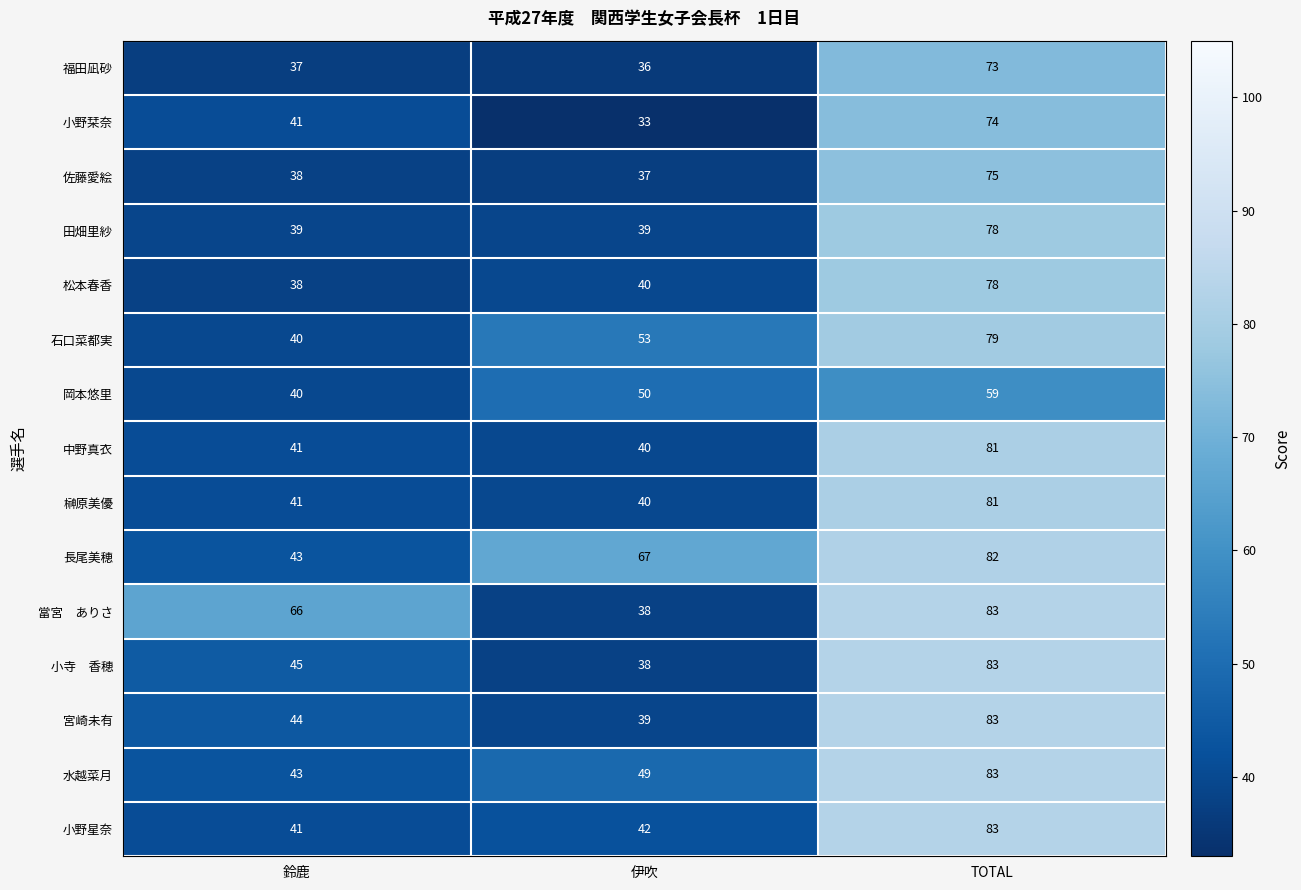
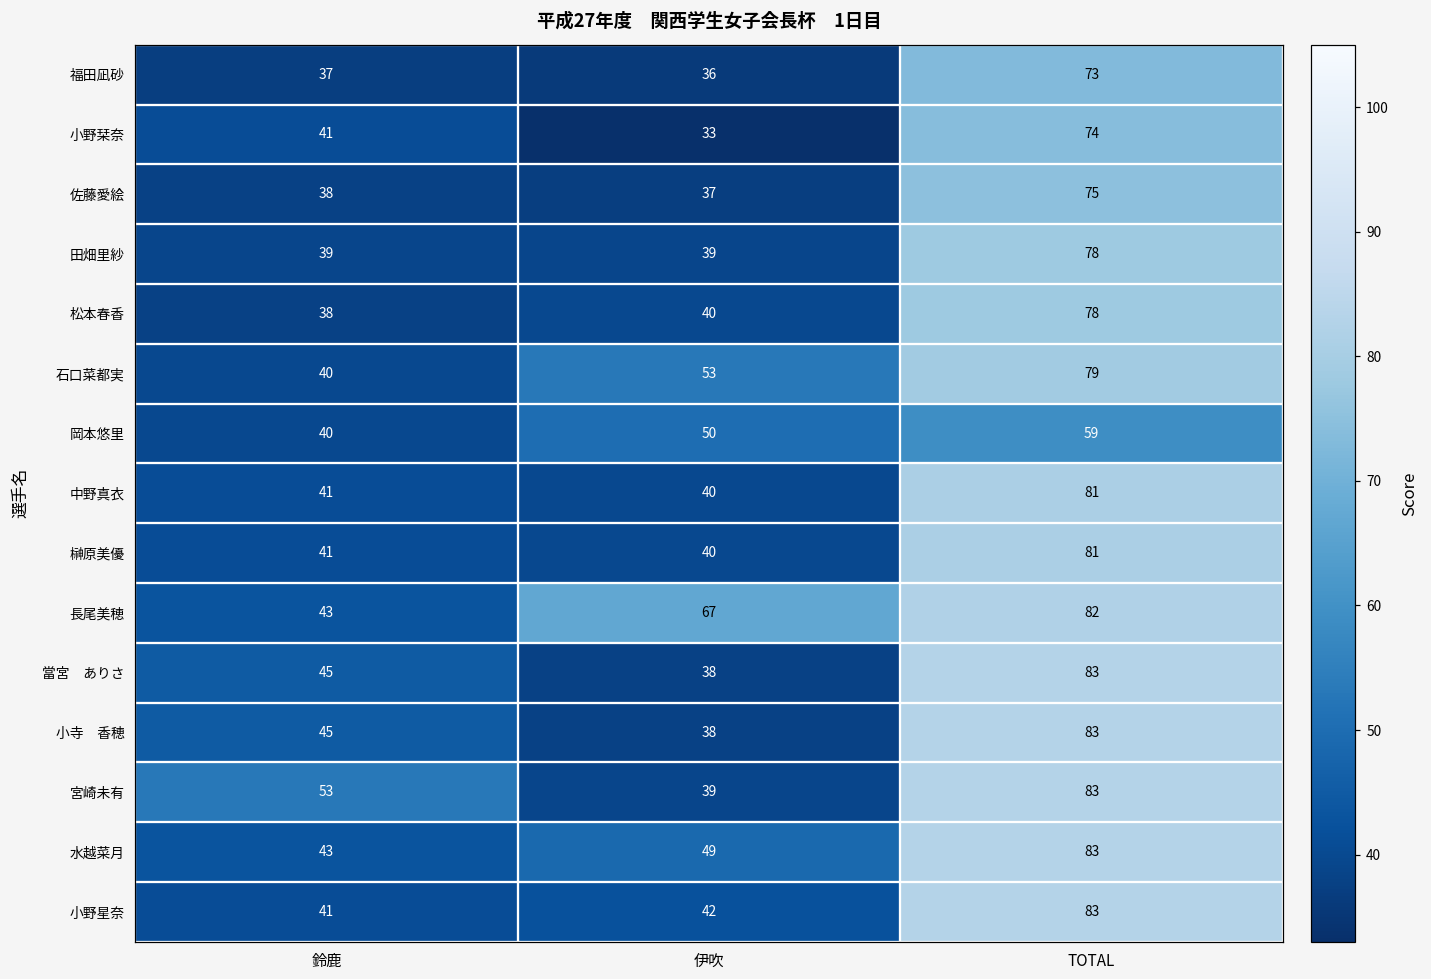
  {
    "福田凪砂": {
      "鈴鹿": 37,
      "伊吹": 36,
      "TOTAL": 73
    },
    "小野栞奈": {
      "鈴鹿": 41,
      "伊吹": 33,
      "TOTAL": 74
    },
    "佐藤愛絵": {
      "鈴鹿": 38,
      "伊吹": 37,
      "TOTAL": 75
    },
    "田畑里紗": {
      "鈴鹿": 39,
      "伊吹": 39,
      "TOTAL": 78
    },
    "松本春香": {
      "鈴鹿": 38,
      "伊吹": 40,
      "TOTAL": 78
    },
    "石口菜都実": {
      "鈴鹿": 40,
      "伊吹": 53,
      "TOTAL": 79
    },
    "岡本悠里": {
      "鈴鹿": 40,
      "伊吹": 50,
      "TOTAL": 59
    },
    "中野真衣": {
      "鈴鹿": 41,
      "伊吹": 40,
      "TOTAL": 81
    },
    "榊原美優": {
      "鈴鹿": 41,
      "伊吹": 40,
      "TOTAL": 81
    },
    "長尾美穂": {
      "鈴鹿": 43,
      "伊吹": 67,
      "TOTAL": 82
    },
    "當宮 ありさ": {
-     "鈴鹿": 66,
+     "鈴鹿": 45,
      "伊吹": 38,
      "TOTAL": 83
    },
    "小寺 香穂": {
      "鈴鹿": 45,
      "伊吹": 38,
      "TOTAL": 83
    },
    "宮崎未有": {
-     "鈴鹿": 44,
+     "鈴鹿": 53,
      "伊吹": 39,
      "TOTAL": 83
    },
    "水越菜月": {
      "鈴鹿": 43,
      "伊吹": 49,
      "TOTAL": 83
    },
    "小野星奈": {
      "鈴鹿": 41,
      "伊吹": 42,
      "TOTAL": 83
    }
  }
